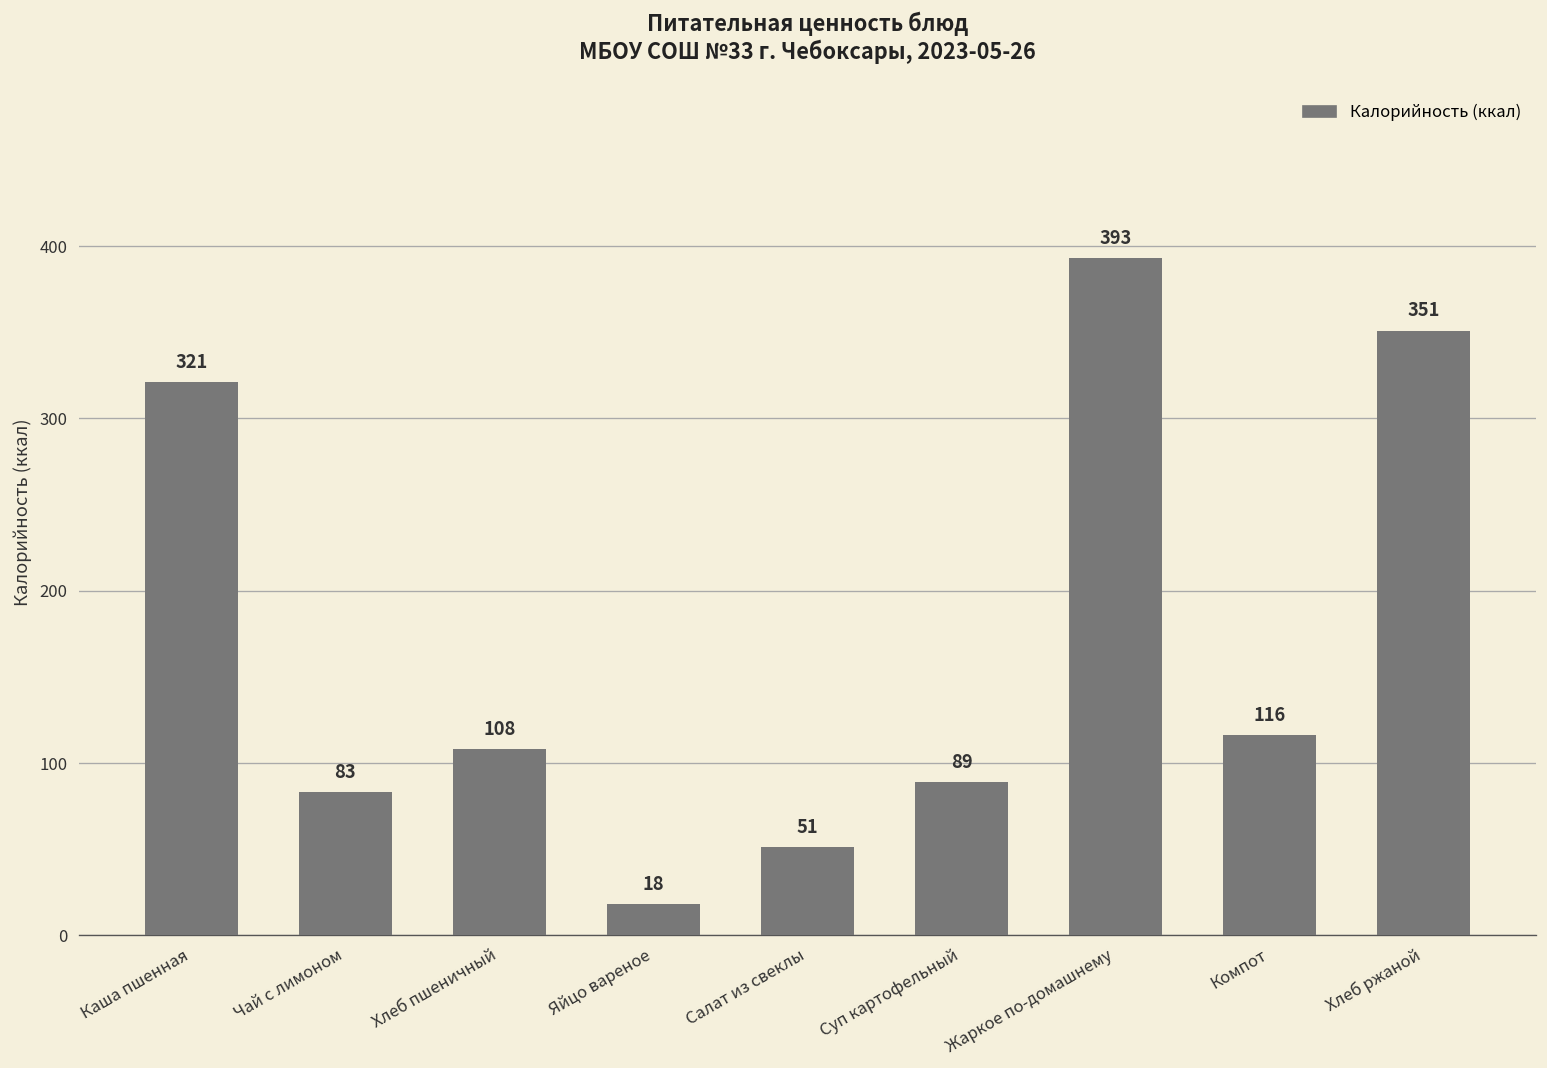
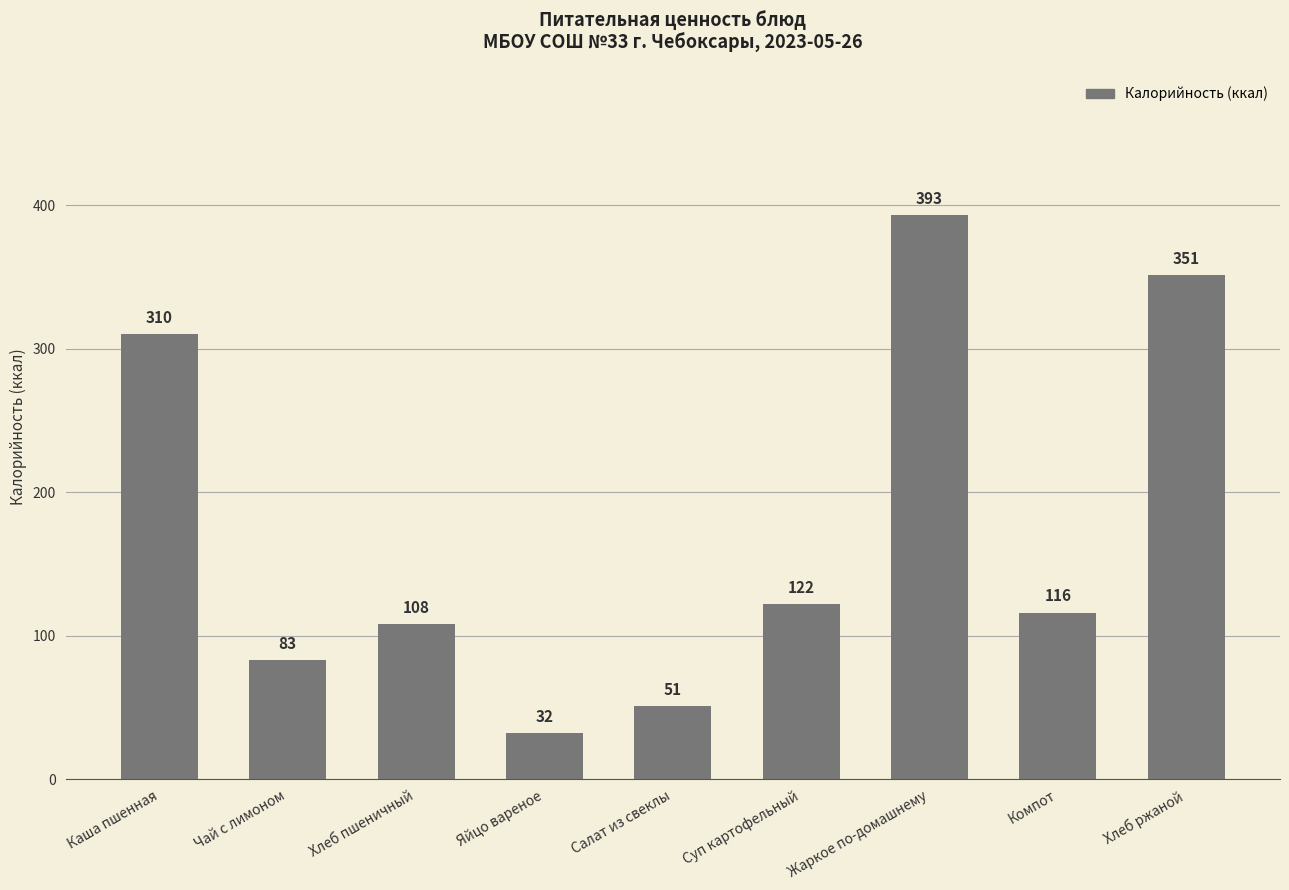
  {
-   "Каша пшенная": 321,
+   "Каша пшенная": 310,
    "Чай с лимоном": 83,
    "Хлеб пшеничный": 108,
-   "Яйцо вареное": 18,
+   "Яйцо вареное": 32,
    "Салат из свеклы": 51,
-   "Суп картофельный": 89,
+   "Суп картофельный": 122,
    "Жаркое по-домашнему": 393,
    "Компот": 116,
    "Хлеб ржаной": 351
  }
